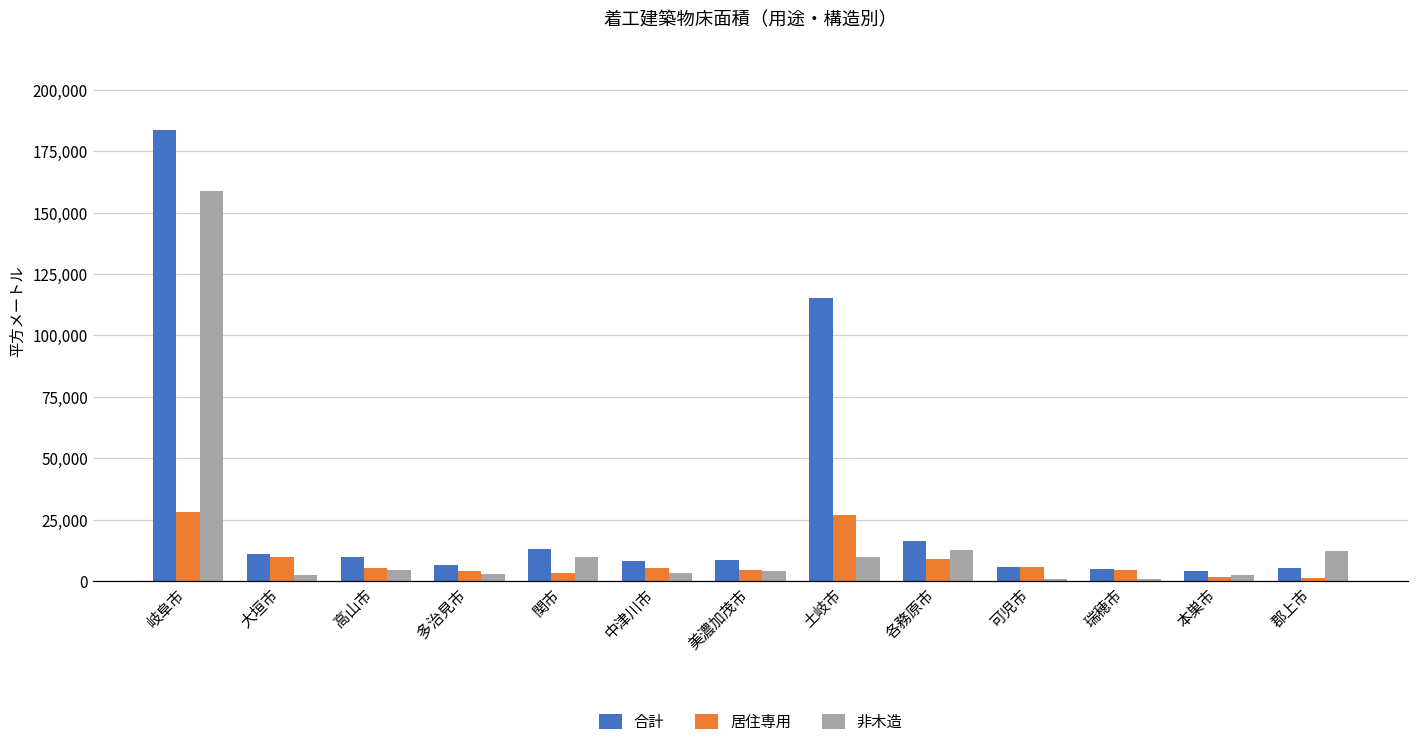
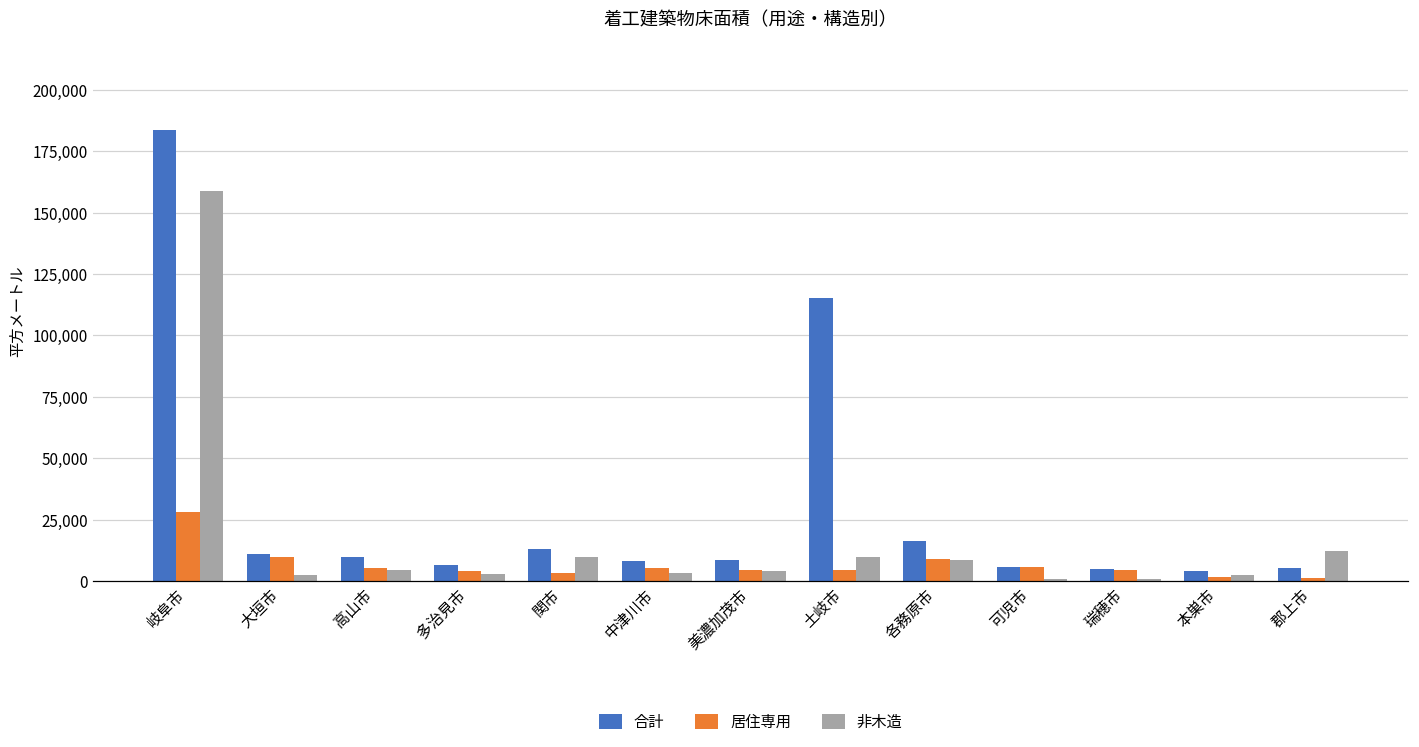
  {
    "合計": {
      "岐阜市": "184,000",
      "大垣市": "11,000",
      "高山市": "10,000",
      "多治見市": "6,000",
      "関市": "13,000",
      "中津川市": "8,000",
      "美濃加茂市": "9,000",
      "土岐市": "115,000",
      "各務原市": "16,000",
      "可児市": "6,000",
      "瑞穂市": "5,000",
      "本巣市": "4,000",
      "郡上市": "5,000"
    },
    "居住専用": {
      "岐阜市": "28,000",
      "大垣市": "10,000",
      "高山市": "5,000",
      "多治見市": "4,000",
      "関市": "3,000",
      "中津川市": "5,000",
      "美濃加茂市": "4,000",
-     "土岐市": "27,000",
+     "土岐市": "5,000",
      "各務原市": "9,000",
      "可児市": "6,000",
      "瑞穂市": "4,000",
      "本巣市": "2,000",
      "郡上市": "1,000"
    },
    "非木造": {
      "岐阜市": "159,000",
      "大垣市": "2,000",
      "高山市": "4,000",
      "多治見市": "3,000",
      "関市": "10,000",
      "中津川市": "3,000",
      "美濃加茂市": "4,000",
      "土岐市": "10,000",
-     "各務原市": "13,000",
+     "各務原市": "8,000",
      "本巣市": "2,000",
      "郡上市": "12,000"
    }
  }
